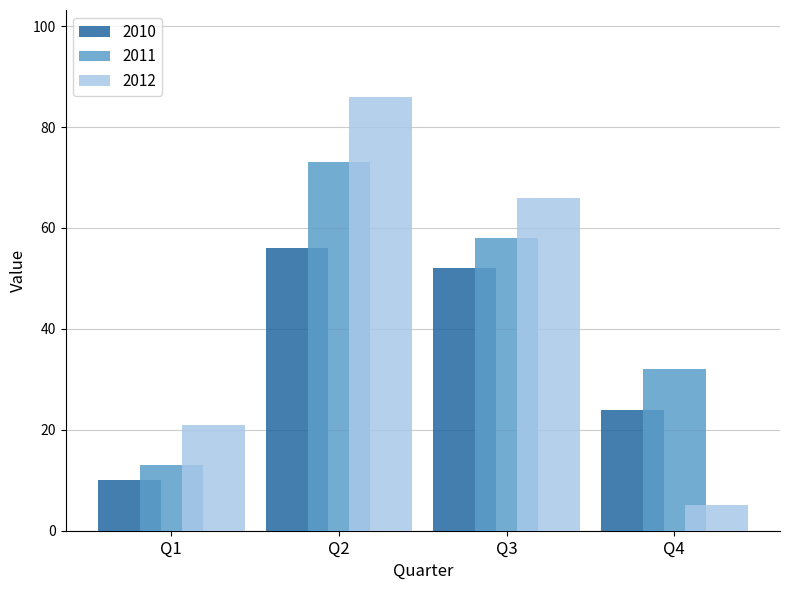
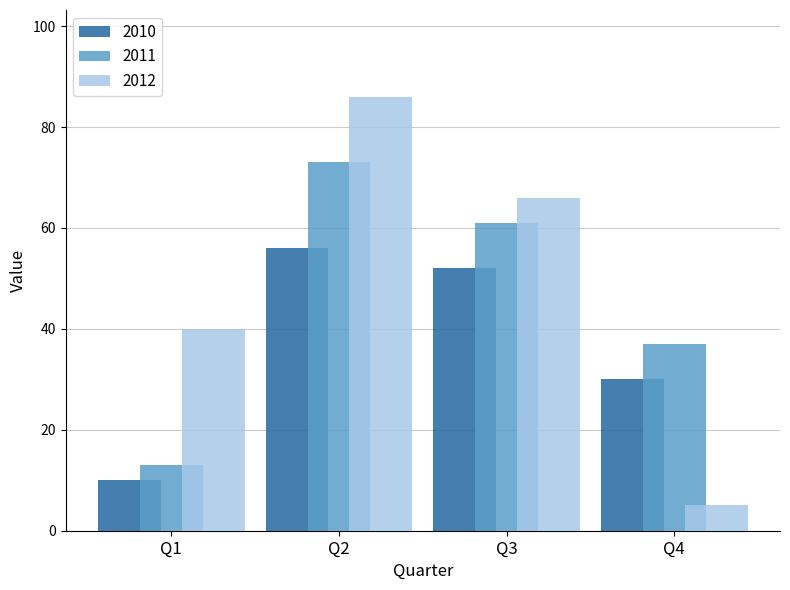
  {
    "2010": {
      "Q1": 10,
      "Q2": 56,
      "Q3": 52,
-     "Q4": 24
+     "Q4": 30
    },
    "2011": {
      "Q1": 13,
      "Q2": 73,
-     "Q3": 58,
-     "Q4": 32
+     "Q3": 61,
+     "Q4": 37
    },
    "2012": {
-     "Q1": 21,
+     "Q1": 40,
      "Q2": 86,
      "Q3": 66,
      "Q4": 5
    }
  }
